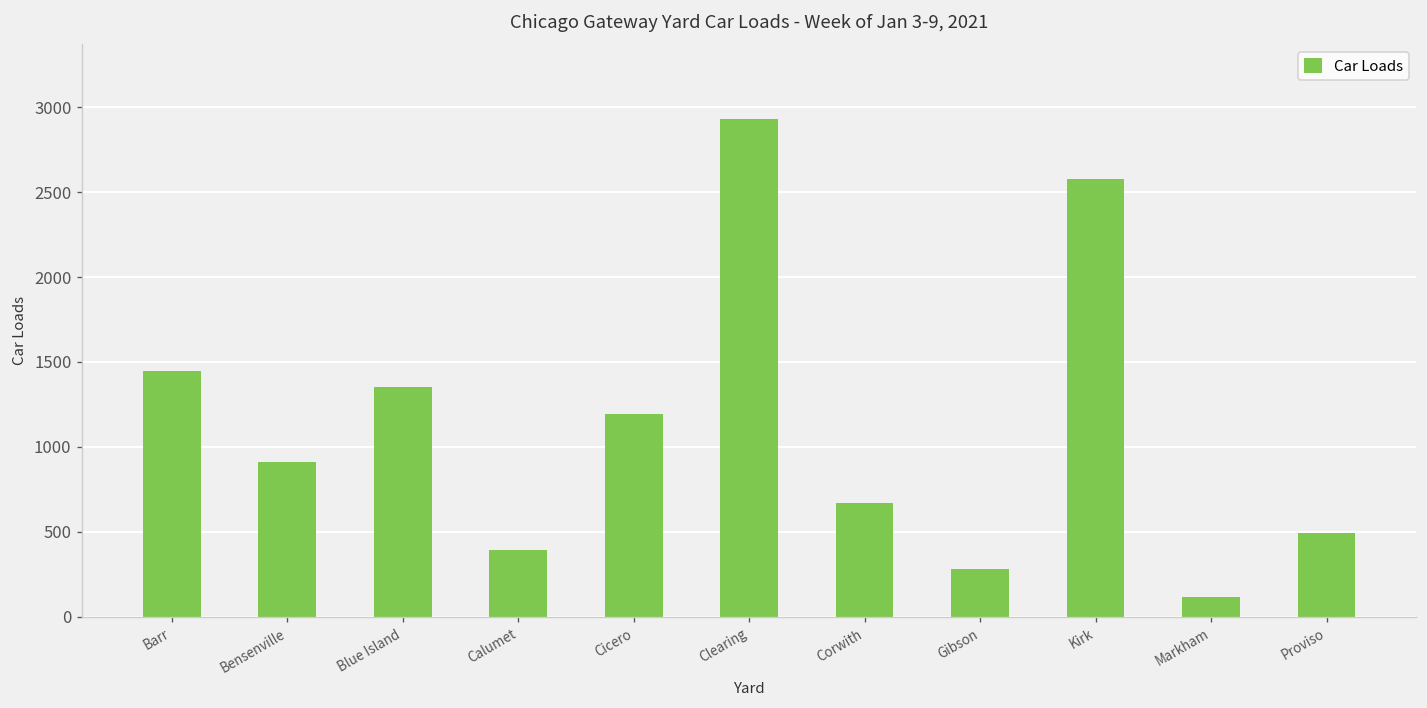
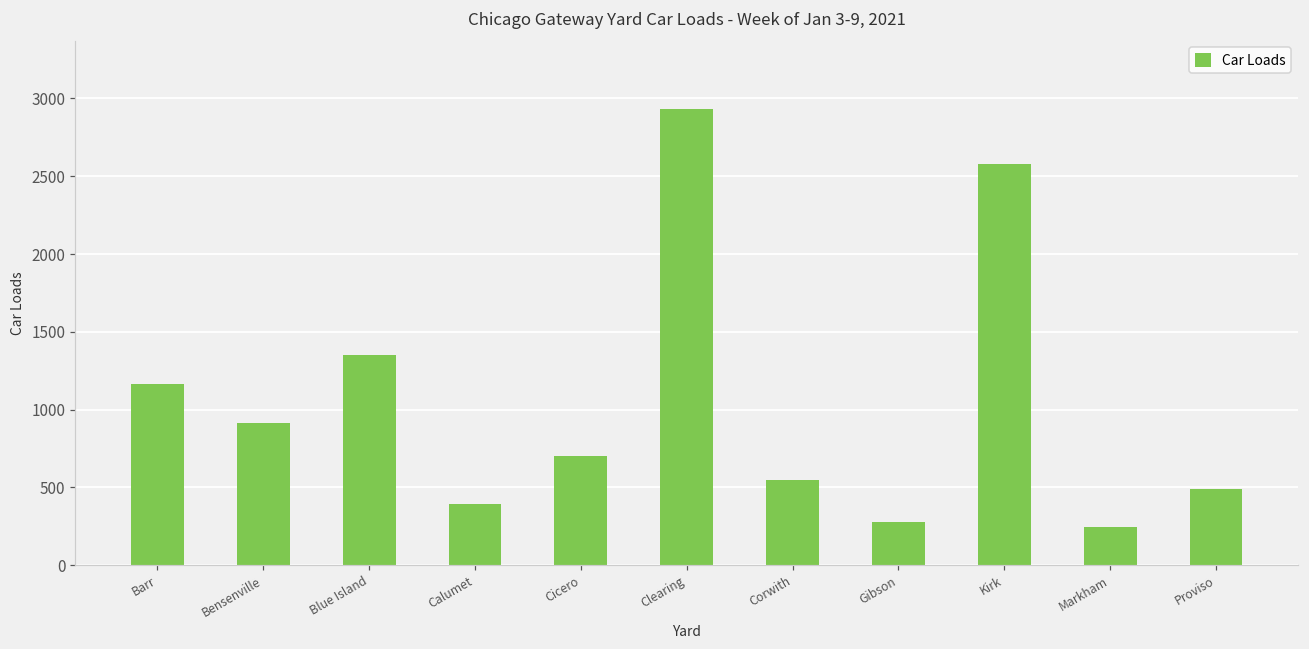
  {
-   "Barr": 1440,
+   "Barr": 1160,
    "Bensenville": 910,
    "Blue Island": 1350,
    "Calumet": 390,
-   "Cicero": 1200,
+   "Cicero": 700,
    "Clearing": 2930,
-   "Corwith": 670,
+   "Corwith": 550,
    "Gibson": 280,
    "Kirk": 2580,
-   "Markham": 110,
+   "Markham": 240,
    "Proviso": 490
  }
